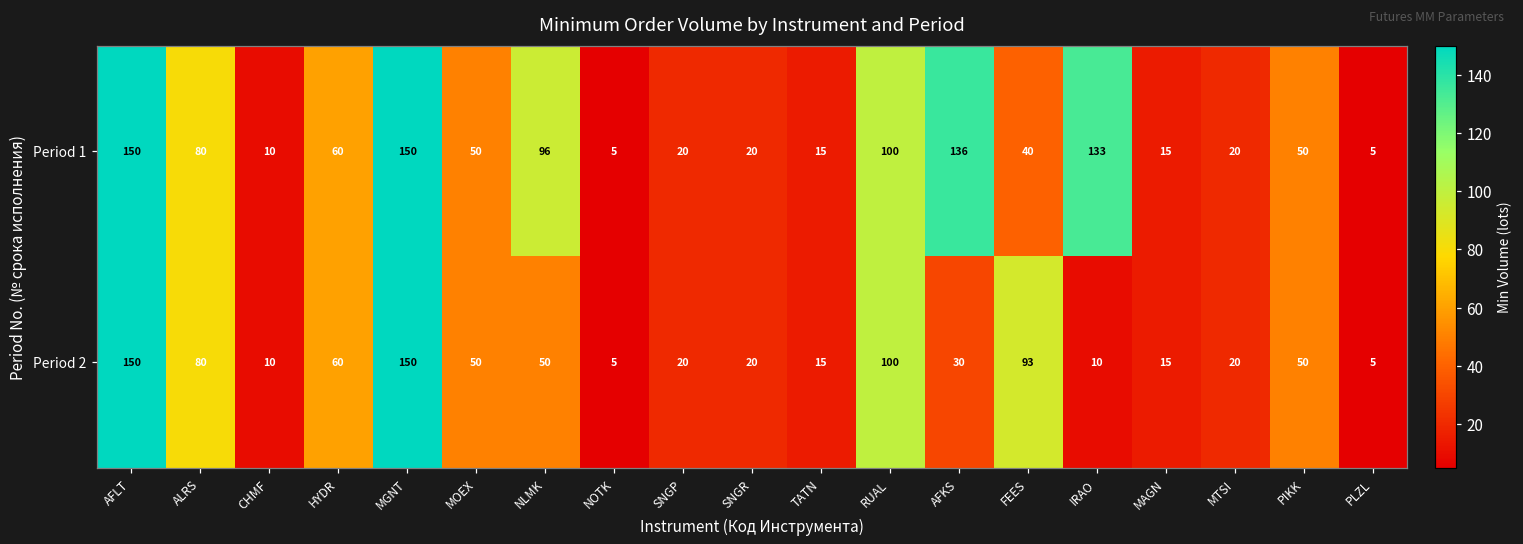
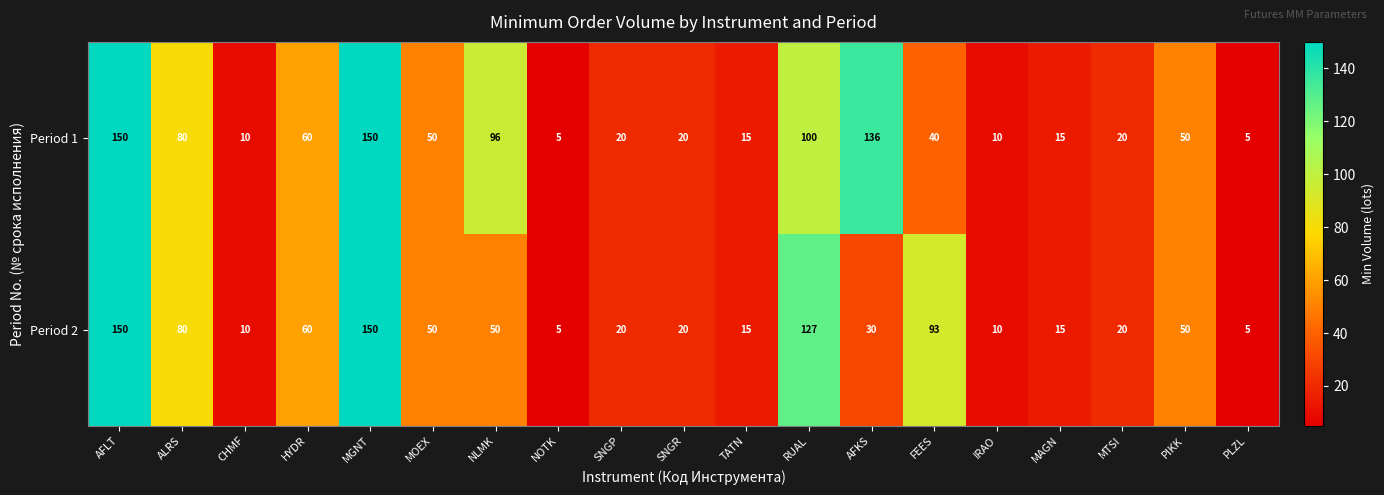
  {
    "Period 1": {
      "AFLT": 150,
      "ALRS": 80,
      "CHMF": 10,
      "HYDR": 60,
      "MGNT": 150,
      "MOEX": 50,
      "NLMK": 96,
      "NOTK": 5,
      "SNGP": 20,
      "SNGR": 20,
      "TATN": 15,
      "RUAL": 100,
      "AFKS": 136,
      "FEES": 40,
-     "IRAO": 133,
+     "IRAO": 10,
      "MAGN": 15,
      "MTSI": 20,
      "PIKK": 50,
      "PLZL": 5
    },
    "Period 2": {
      "AFLT": 150,
      "ALRS": 80,
      "CHMF": 10,
      "HYDR": 60,
      "MGNT": 150,
      "MOEX": 50,
      "NLMK": 50,
      "NOTK": 5,
      "SNGP": 20,
      "SNGR": 20,
      "TATN": 15,
-     "RUAL": 100,
+     "RUAL": 127,
      "AFKS": 30,
      "FEES": 93,
      "IRAO": 10,
      "MAGN": 15,
      "MTSI": 20,
      "PIKK": 50,
      "PLZL": 5
    }
  }
